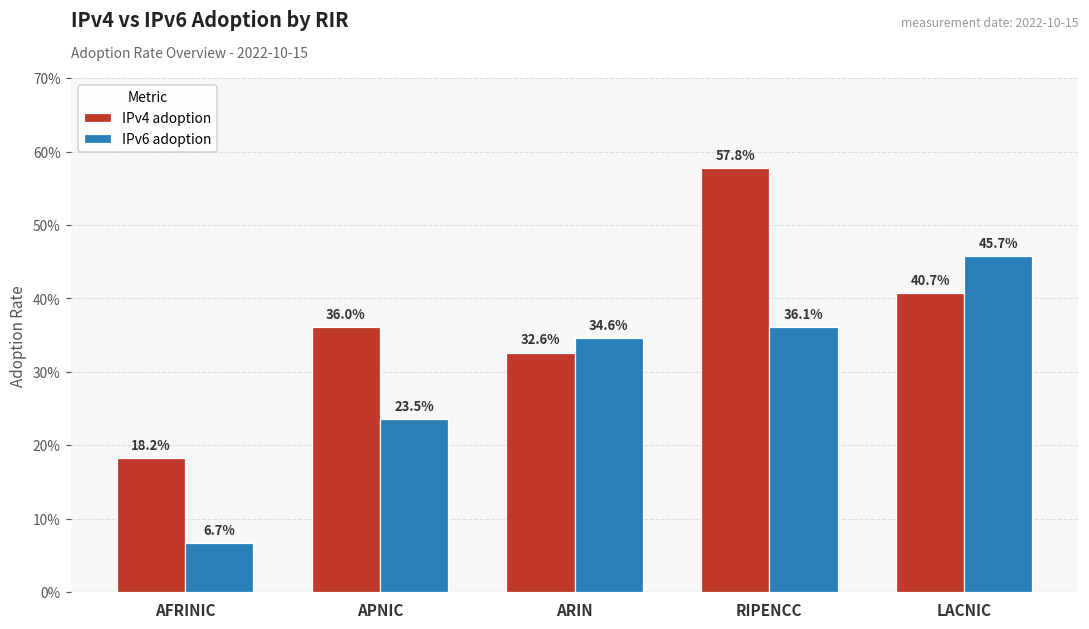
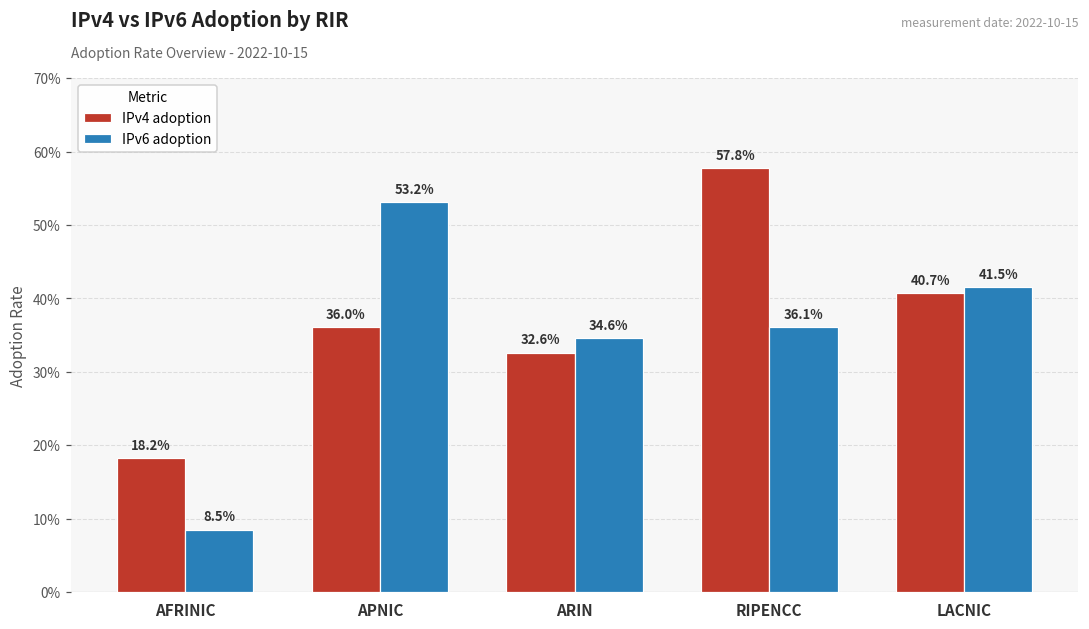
  {
    "IPv4 adoption": {
      "AFRINIC": "18.2%",
      "APNIC": "36.0%",
      "ARIN": "32.6%",
      "RIPENCC": "57.8%",
      "LACNIC": "40.7%"
    },
    "IPv6 adoption": {
-     "AFRINIC": "6.7%",
-     "APNIC": "23.5%",
+     "AFRINIC": "8.5%",
+     "APNIC": "53.2%",
      "ARIN": "34.6%",
      "RIPENCC": "36.1%",
-     "LACNIC": "45.7%"
+     "LACNIC": "41.5%"
    }
  }
